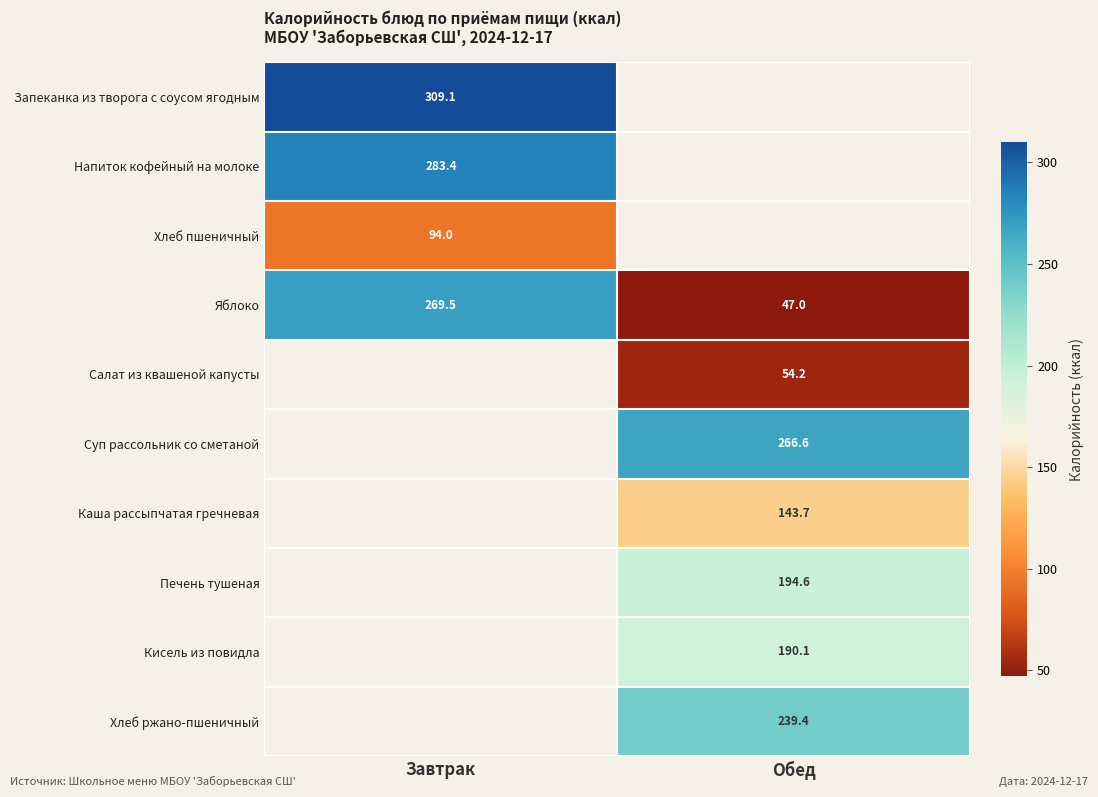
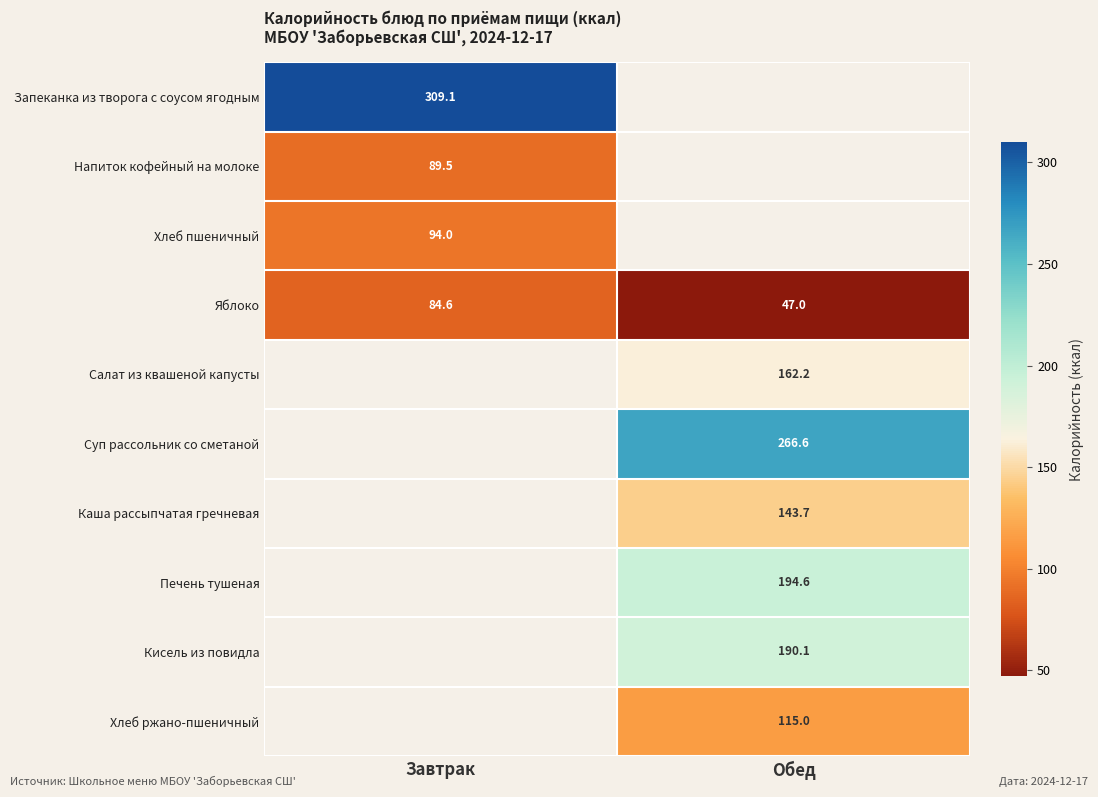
  {
    "Запеканка из творога с соусом ягодным": {
      "Завтрак": 309.1
    },
    "Напиток кофейный на молоке": {
-     "Завтрак": 283.4
+     "Завтрак": 89.5
    },
    "Хлеб пшеничный": {
      "Завтрак": 94.0
    },
    "Яблоко": {
-     "Завтрак": 269.5,
+     "Завтрак": 84.6,
      "Обед": 47.0
    },
    "Салат из квашеной капусты": {
-     "Обед": 54.2
+     "Обед": 162.2
    },
    "Суп рассольник со сметаной": {
      "Обед": 266.6
    },
    "Каша рассыпчатая гречневая": {
      "Обед": 143.7
    },
    "Печень тушеная": {
      "Обед": 194.6
    },
    "Кисель из повидла": {
      "Обед": 190.1
    },
    "Хлеб ржано-пшеничный": {
-     "Обед": 239.4
+     "Обед": 115.0
    }
  }
